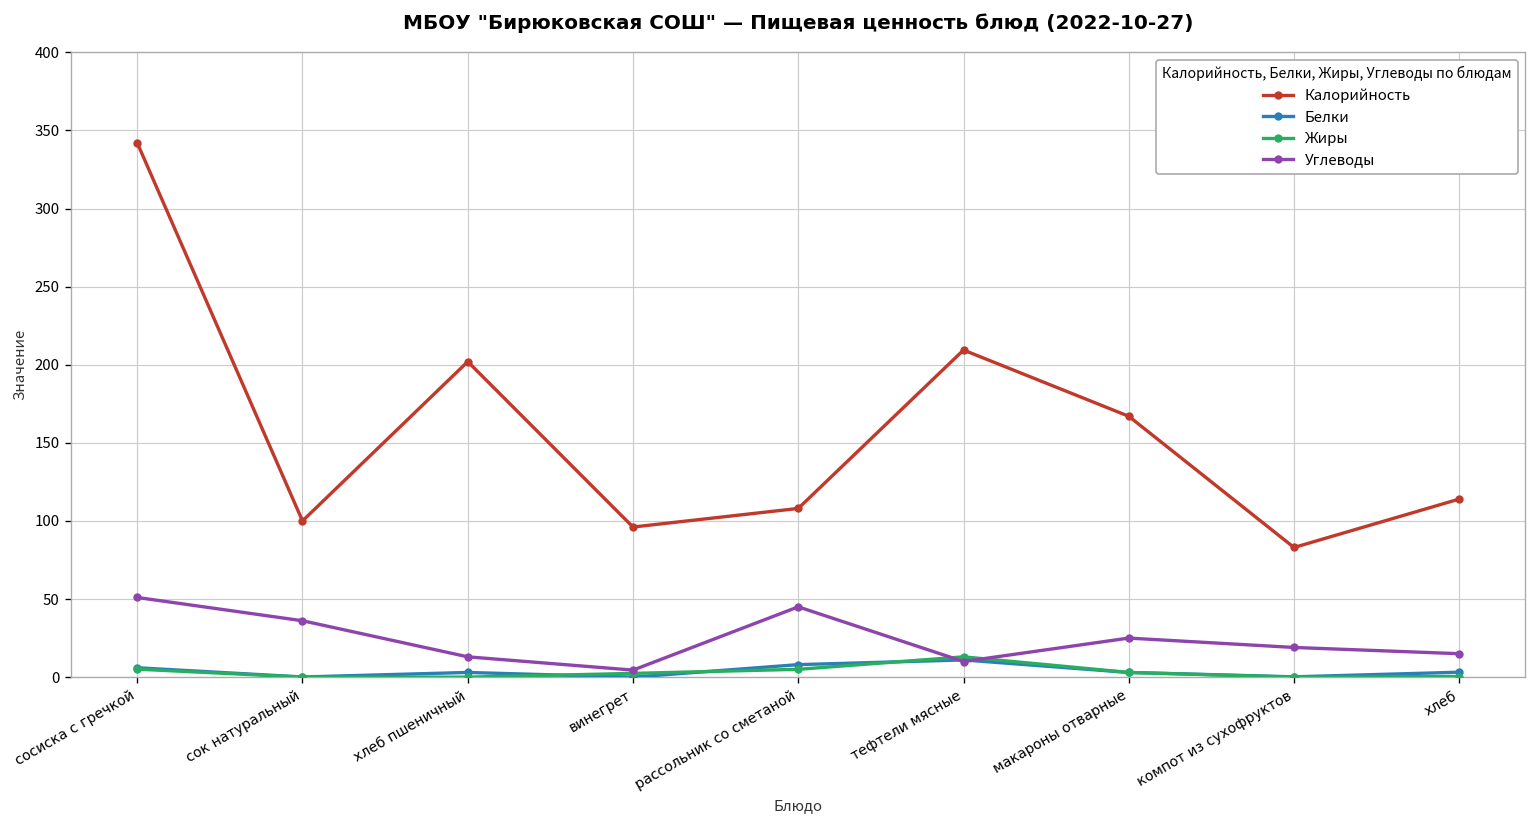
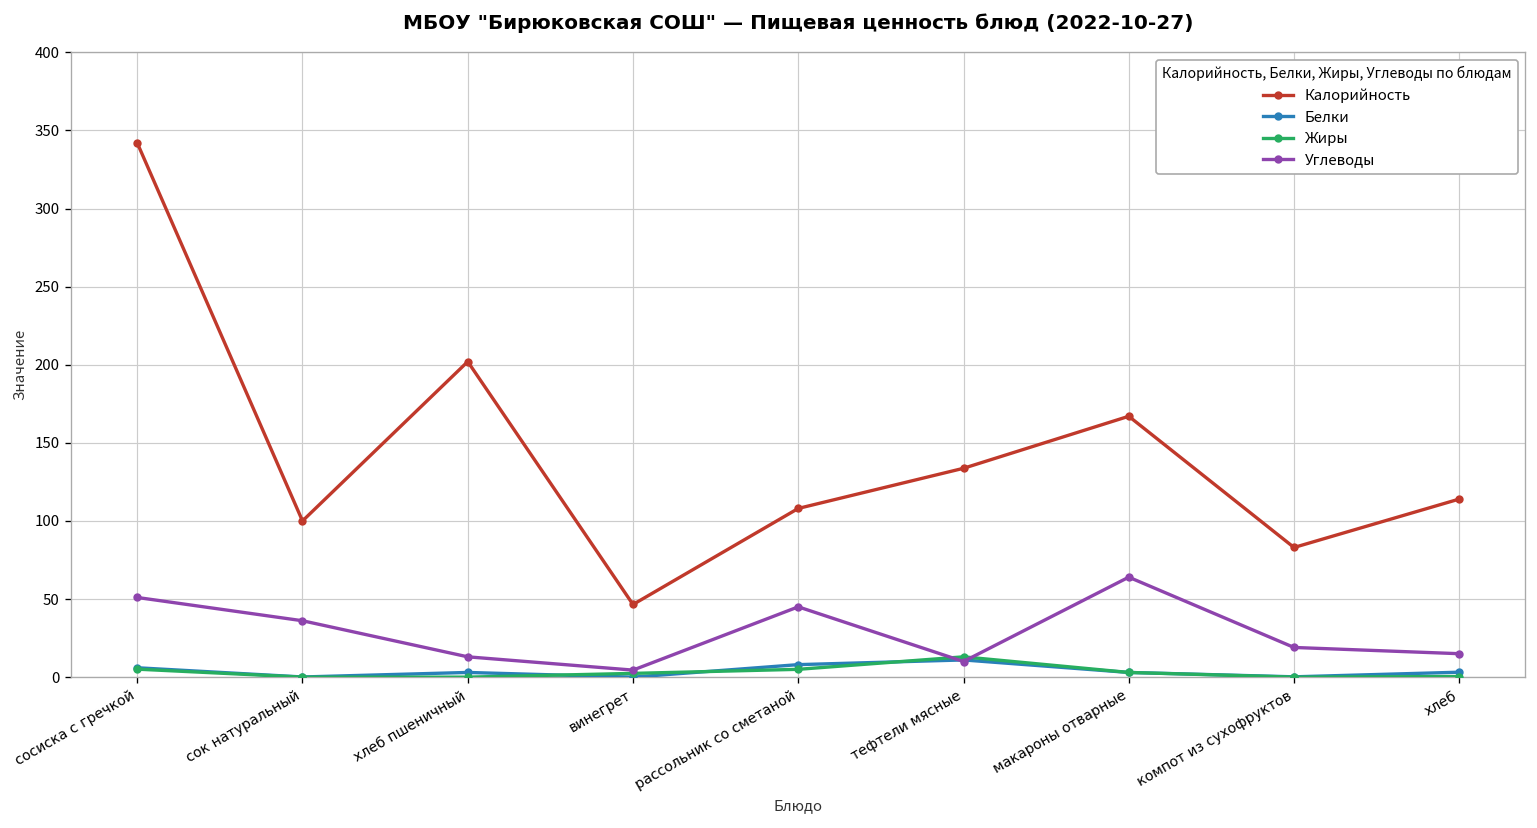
  {
    "Калорийность": {
      "сосиска с гречкой": 342,
      "сок натуральный": 100,
      "хлеб пшеничный": 202,
-     "винегрет": 96,
+     "винегрет": 47,
      "рассольник со сметаной": 108,
-     "тефтели мясные": 209,
+     "тефтели мясные": 134,
      "макароны отварные": 167,
      "компот из сухофруктов": 83,
      "хлеб": 114
    },
    "Белки": {
      "хлеб пшеничный": 3,
      "винегрет": 0,
      "рассольник со сметаной": 8,
      "хлеб": 3
    },
    "Жиры": {
      "хлеб пшеничный": 0,
      "винегрет": 2,
      "рассольник со сметаной": 5,
      "тефтели мясные": 13,
      "хлеб": 0
    },
    "Углеводы": {
      "сосиска с гречкой": 51,
      "сок натуральный": 36,
      "хлеб пшеничный": 13,
      "винегрет": 5,
      "рассольник со сметаной": 45,
-     "макароны отварные": 25,
+     "макароны отварные": 64,
      "компот из сухофруктов": 19,
      "хлеб": 15
    }
  }
